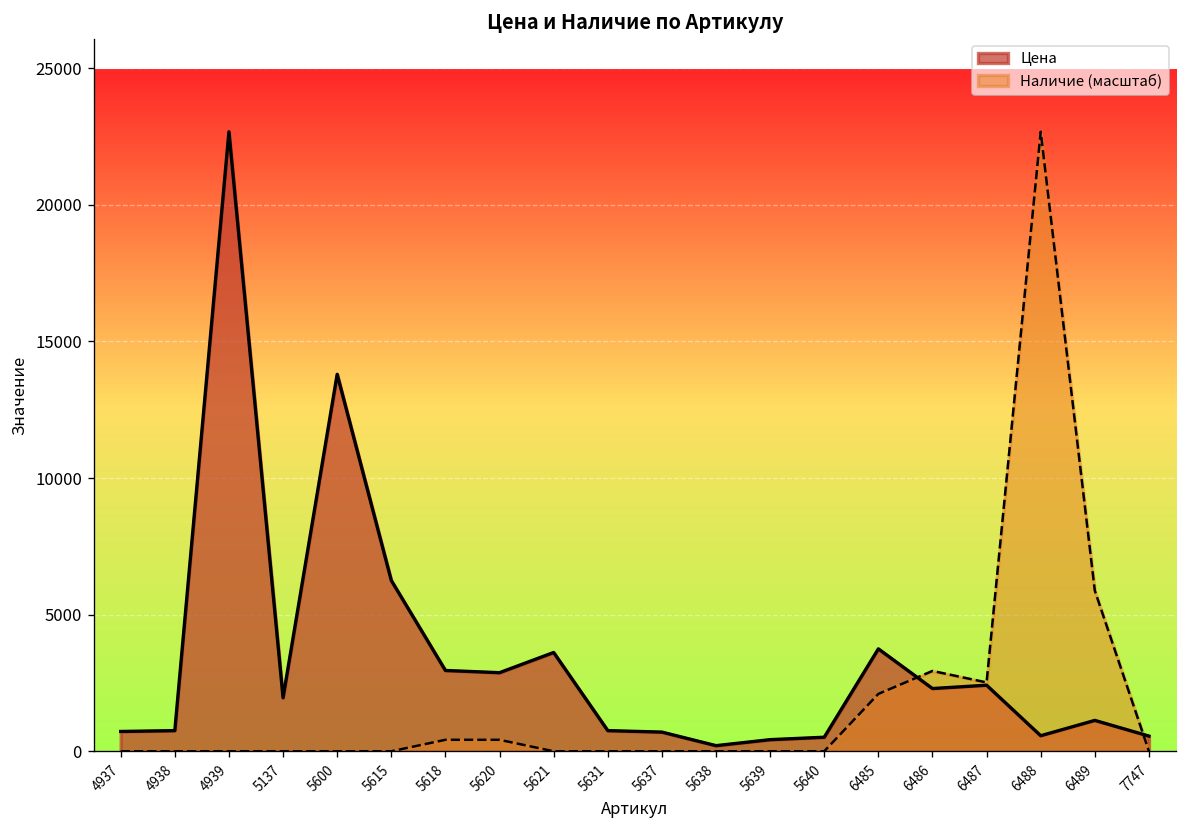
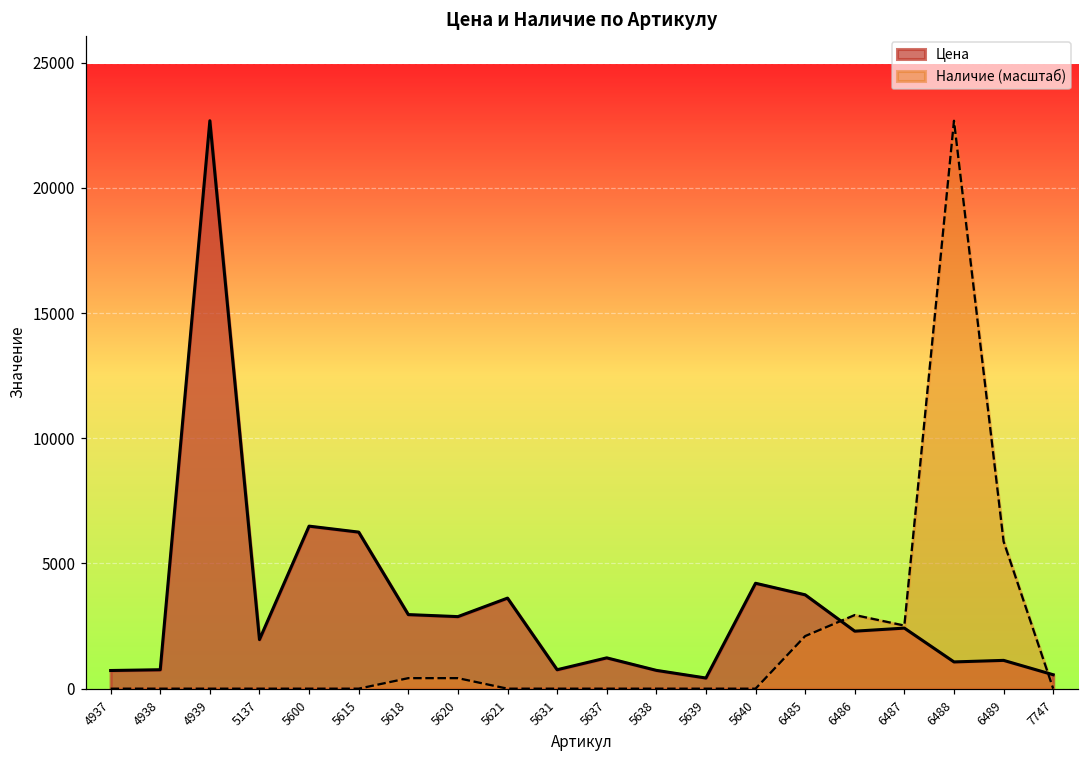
  {
    "Цена": {
      "4937": 700,
      "4938": 800,
      "4939": 22700,
      "5137": 2000,
-     "5600": 13800,
+     "5600": 6500,
      "5615": 6300,
      "5618": 3000,
      "5620": 2900,
      "5621": 3600,
      "5631": 800,
-     "5637": 700,
-     "5638": 200,
+     "5637": 1200,
+     "5638": 700,
      "5639": 400,
-     "5640": 500,
+     "5640": 4200,
      "6485": 3700,
      "6486": 2300,
-     "6488": 600,
+     "6488": 1100,
      "6489": 1100,
      "7747": 600
    },
    "Наличие (масштаб)": {
      "4937": 0,
      "4938": 0,
      "4939": 0,
      "5137": 0,
      "5600": 0,
      "5615": 0,
      "5618": 400,
      "5620": 400,
      "5621": 0,
      "5631": 0,
      "5637": 0,
      "5638": 0,
      "5639": 0,
      "5640": 0,
      "6485": 2100,
      "6486": 2900,
      "6488": 22700,
      "6489": 5900,
      "7747": 0
    }
  }
